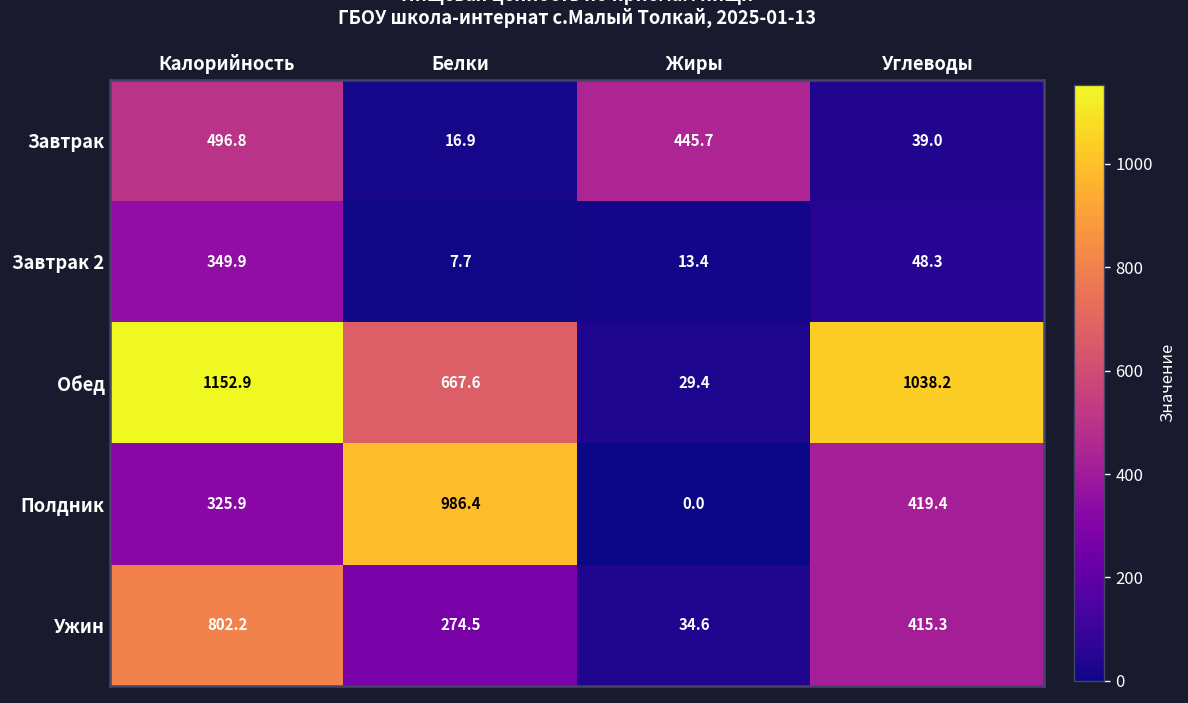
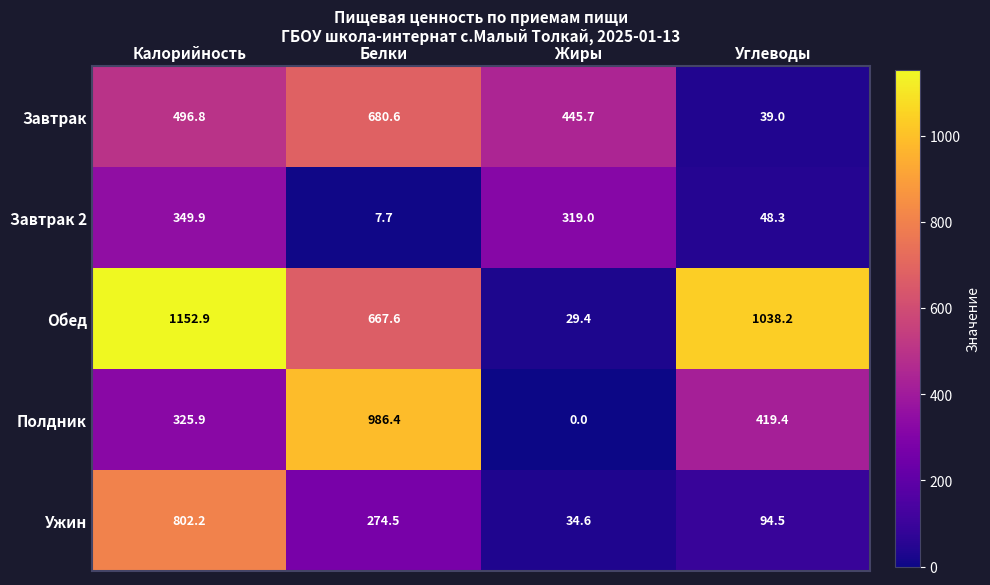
  {
    "Завтрак": {
      "Калорийность": 496.8,
-     "Белки": 16.9,
+     "Белки": 680.6,
      "Жиры": 445.7,
      "Углеводы": 39.0
    },
    "Завтрак 2": {
      "Калорийность": 349.9,
      "Белки": 7.7,
-     "Жиры": 13.4,
+     "Жиры": 319.0,
      "Углеводы": 48.3
    },
    "Обед": {
      "Калорийность": 1152.9,
      "Белки": 667.6,
      "Жиры": 29.4,
      "Углеводы": 1038.2
    },
    "Полдник": {
      "Калорийность": 325.9,
      "Белки": 986.4,
      "Жиры": 0.0,
      "Углеводы": 419.4
    },
    "Ужин": {
      "Калорийность": 802.2,
      "Белки": 274.5,
      "Жиры": 34.6,
-     "Углеводы": 415.3
+     "Углеводы": 94.5
    }
  }
